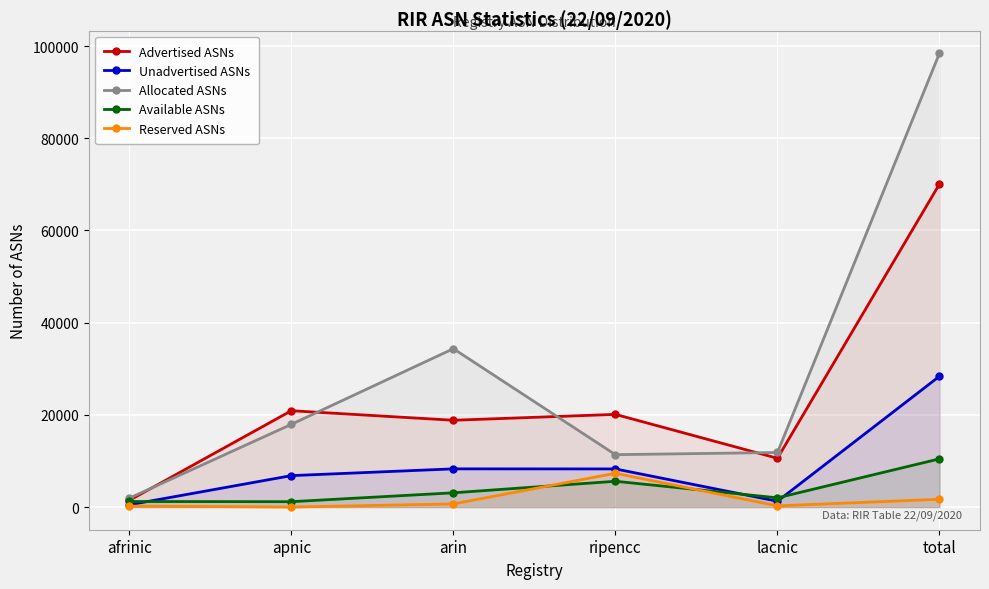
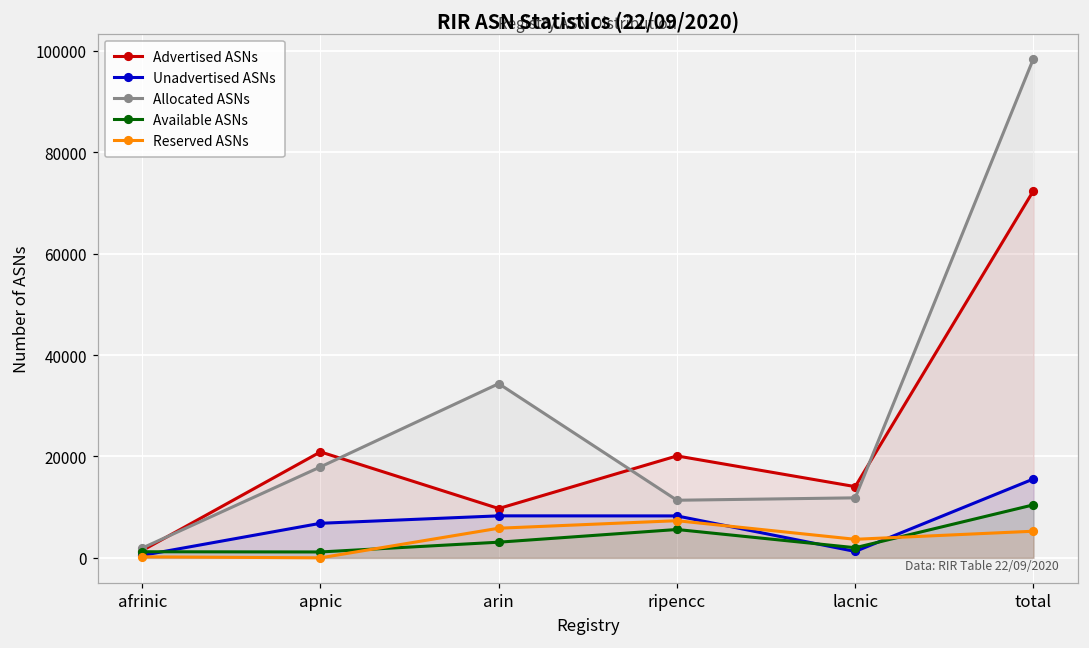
  {
    "Advertised ASNs": {
      "apnic": 21000,
-     "arin": 19000,
+     "arin": 10000,
      "ripencc": 20000,
-     "lacnic": 11000,
-     "total": 70000
+     "lacnic": 14000,
+     "total": 72000
    },
    "Unadvertised ASNs": {
      "apnic": 7000,
      "arin": 8000,
      "ripencc": 8000,
      "lacnic": 1000,
-     "total": 28000
+     "total": 16000
    },
    "Allocated ASNs": {
      "apnic": 18000,
      "arin": 34000,
      "ripencc": 11000,
      "lacnic": 12000,
      "total": 98000
    },
    "Available ASNs": {
      "apnic": 1000,
      "arin": 3000,
      "ripencc": 6000,
      "lacnic": 2000,
      "total": 10000
    },
    "Reserved ASNs": {
      "apnic": 0,
-     "arin": 1000,
+     "arin": 6000,
      "ripencc": 7000,
-     "lacnic": 0,
-     "total": 2000
+     "lacnic": 4000,
+     "total": 5000
    }
  }
